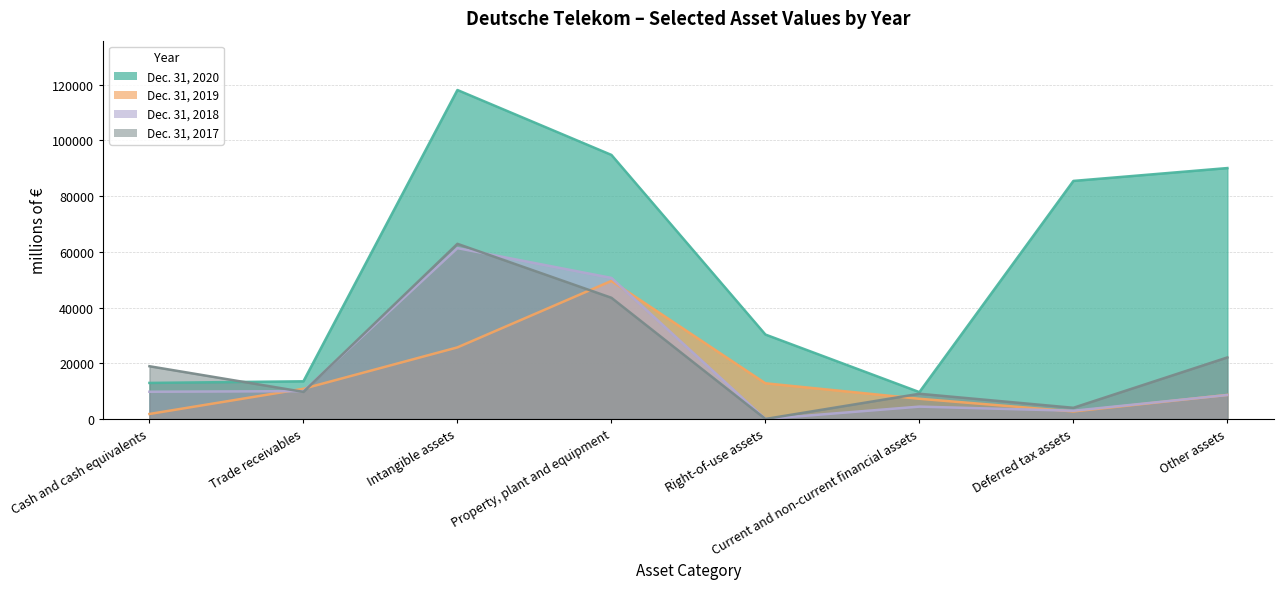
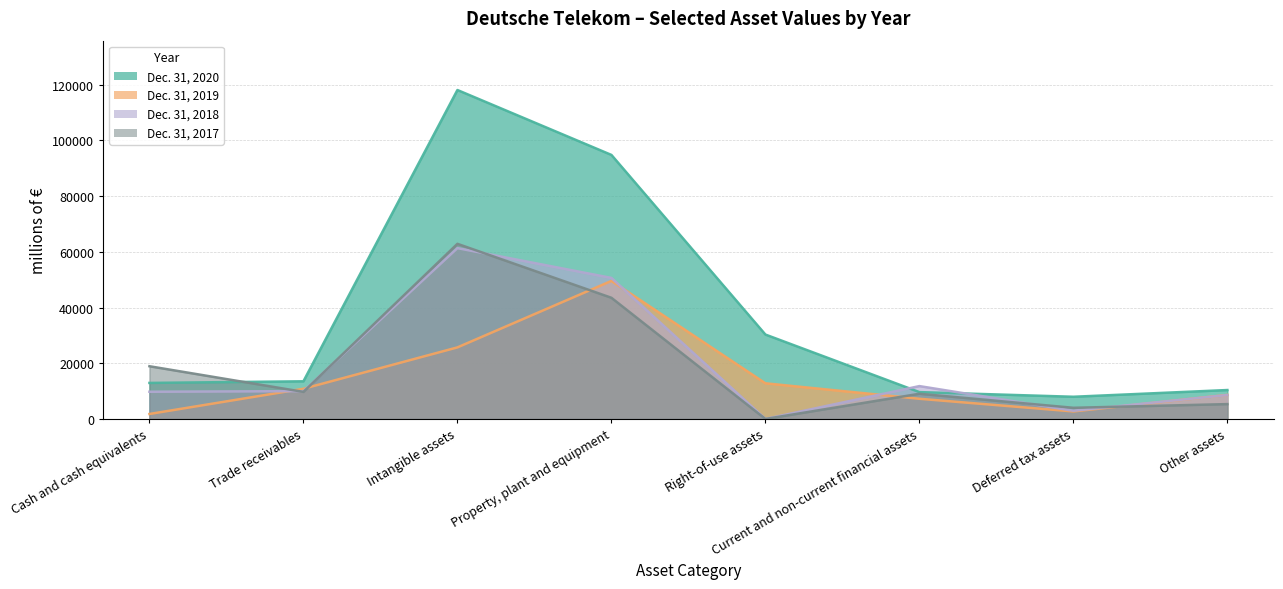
  {
    "Dec. 31, 2020": {
      "Cash and cash equivalents": 13000,
      "Trade receivables": 14000,
      "Intangible assets": 118000,
      "Property, plant and equipment": 95000,
      "Right-of-use assets": 30000,
-     "Deferred tax assets": 85000,
-     "Other assets": 90000
+     "Deferred tax assets": 8000,
+     "Other assets": 10000
    },
    "Dec. 31, 2019": {
      "Cash and cash equivalents": 2000,
      "Intangible assets": 26000,
      "Property, plant and equipment": 50000,
      "Right-of-use assets": 13000,
      "Current and non-current financial assets": 7000
    },
    "Dec. 31, 2018": {
      "Cash and cash equivalents": 10000,
      "Intangible assets": 61000,
      "Property, plant and equipment": 51000,
-     "Current and non-current financial assets": 4000
+     "Current and non-current financial assets": 12000
    },
    "Dec. 31, 2017": {
      "Cash and cash equivalents": 19000,
      "Intangible assets": 63000,
      "Property, plant and equipment": 43000,
      "Deferred tax assets": 4000,
-     "Other assets": 22000
+     "Other assets": 5000
    }
  }
